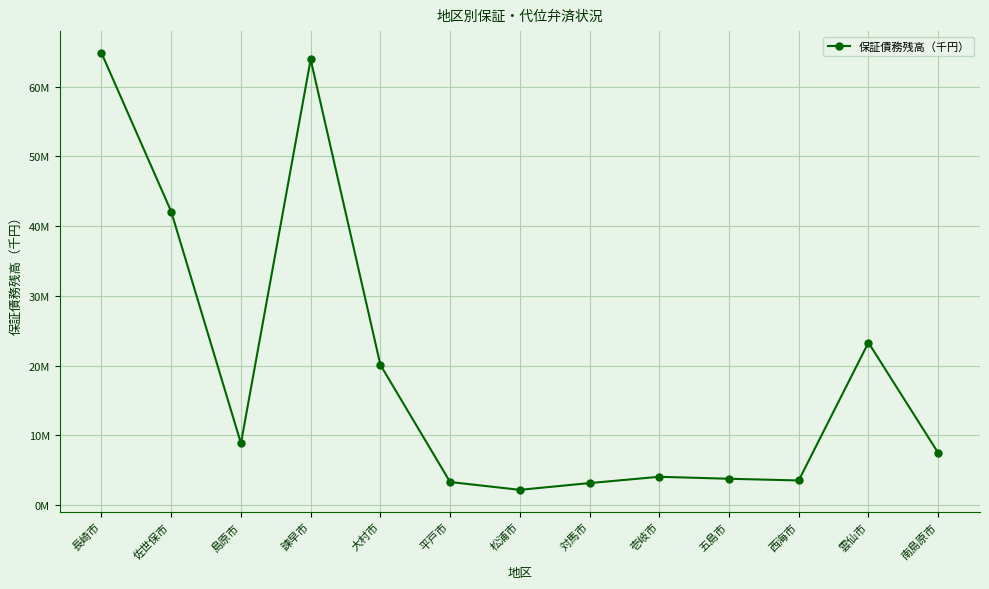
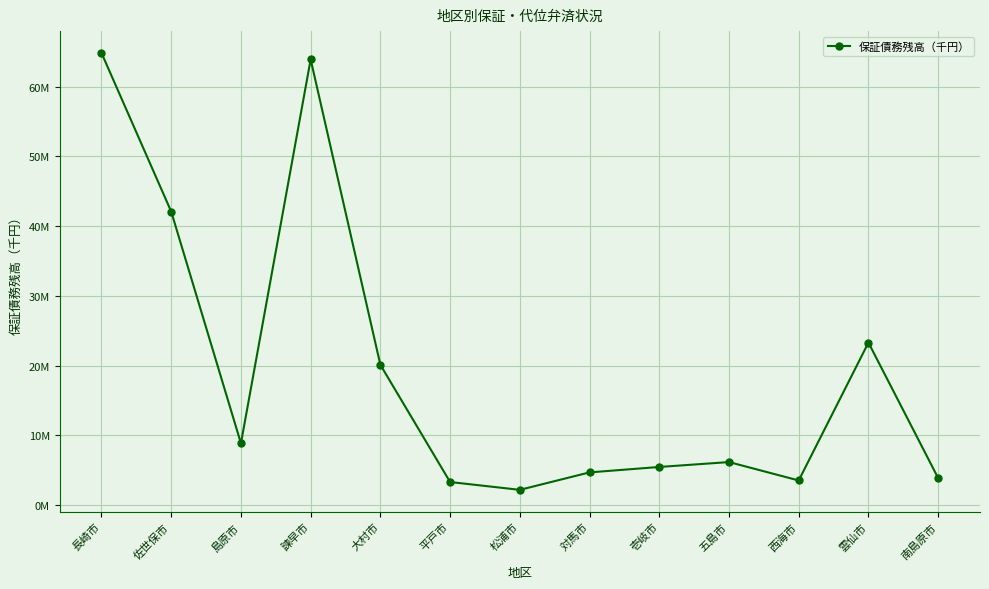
  {
    "長崎市": 65000000,
    "佐世保市": 42000000,
    "島原市": 9000000,
    "諫早市": 64000000,
    "大村市": 20000000,
    "平戸市": 3000000,
    "松浦市": 2000000,
-   "対馬市": 3000000,
-   "壱岐市": 4000000,
-   "五島市": 4000000,
+   "対馬市": 5000000,
+   "壱岐市": 5000000,
+   "五島市": 6000000,
    "西海市": 4000000,
    "雲仙市": 23000000,
-   "南島原市": 8000000
+   "南島原市": 4000000
  }
